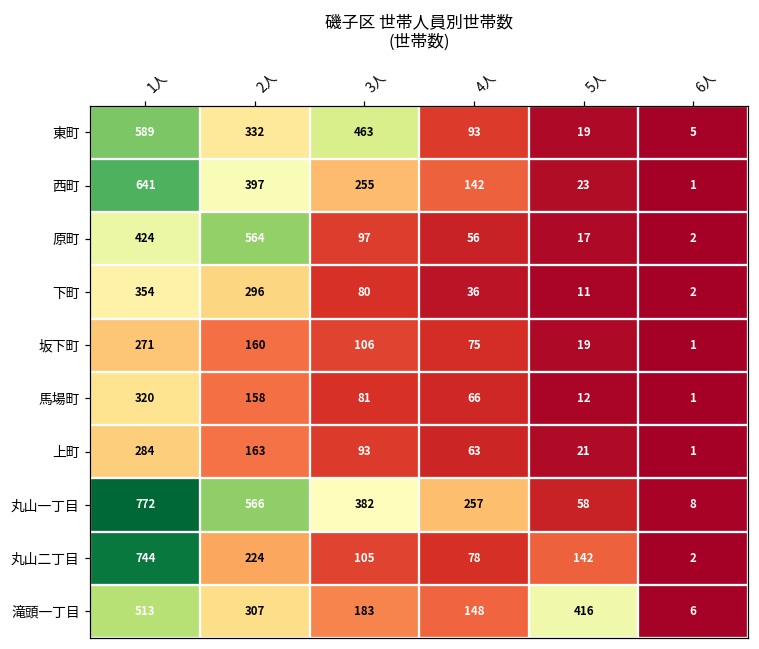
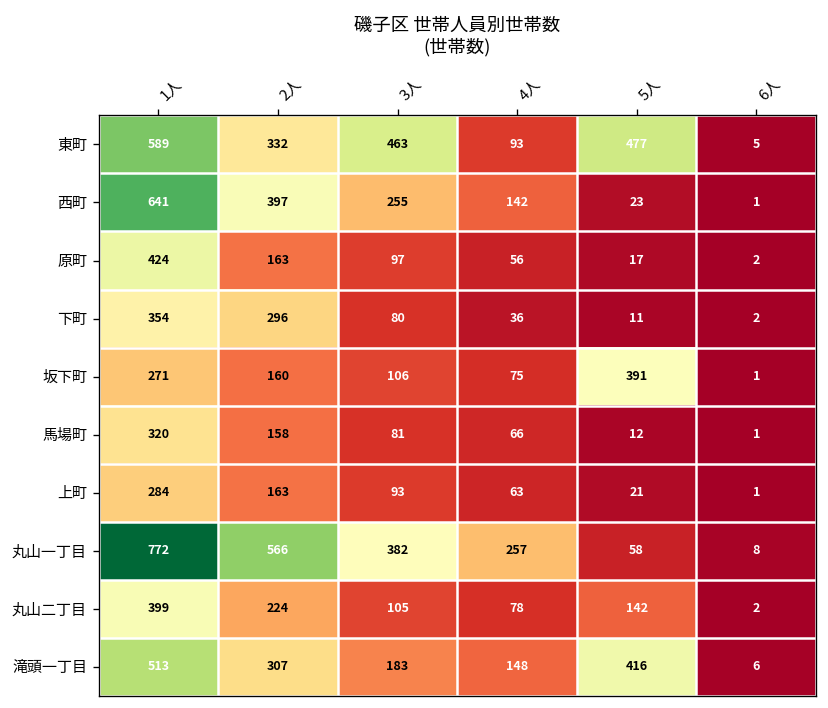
  {
    "東町": {
      "1人": 589,
      "2人": 332,
      "3人": 463,
      "4人": 93,
-     "5人": 19,
+     "5人": 477,
      "6人": 5
    },
    "西町": {
      "1人": 641,
      "2人": 397,
      "3人": 255,
      "4人": 142,
      "5人": 23,
      "6人": 1
    },
    "原町": {
      "1人": 424,
-     "2人": 564,
+     "2人": 163,
      "3人": 97,
      "4人": 56,
      "5人": 17,
      "6人": 2
    },
    "下町": {
      "1人": 354,
      "2人": 296,
      "3人": 80,
      "4人": 36,
      "5人": 11,
      "6人": 2
    },
    "坂下町": {
      "1人": 271,
      "2人": 160,
      "3人": 106,
      "4人": 75,
-     "5人": 19,
+     "5人": 391,
      "6人": 1
    },
    "馬場町": {
      "1人": 320,
      "2人": 158,
      "3人": 81,
      "4人": 66,
      "5人": 12,
      "6人": 1
    },
    "上町": {
      "1人": 284,
      "2人": 163,
      "3人": 93,
      "4人": 63,
      "5人": 21,
      "6人": 1
    },
    "丸山一丁目": {
      "1人": 772,
      "2人": 566,
      "3人": 382,
      "4人": 257,
      "5人": 58,
      "6人": 8
    },
    "丸山二丁目": {
-     "1人": 744,
+     "1人": 399,
      "2人": 224,
      "3人": 105,
      "4人": 78,
      "5人": 142,
      "6人": 2
    },
    "滝頭一丁目": {
      "1人": 513,
      "2人": 307,
      "3人": 183,
      "4人": 148,
      "5人": 416,
      "6人": 6
    }
  }
